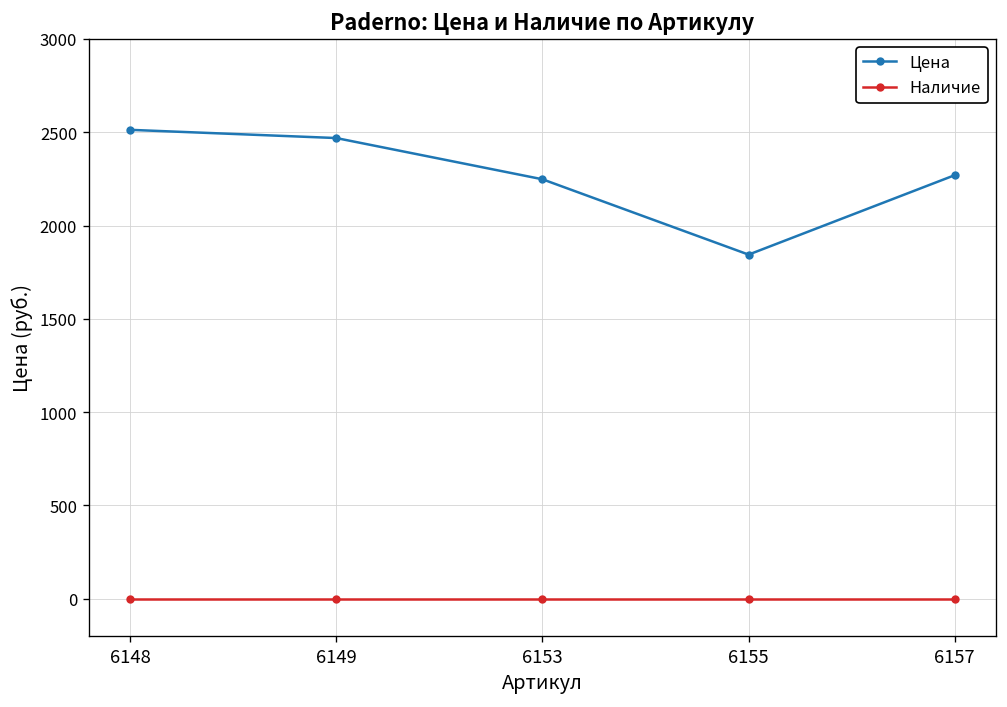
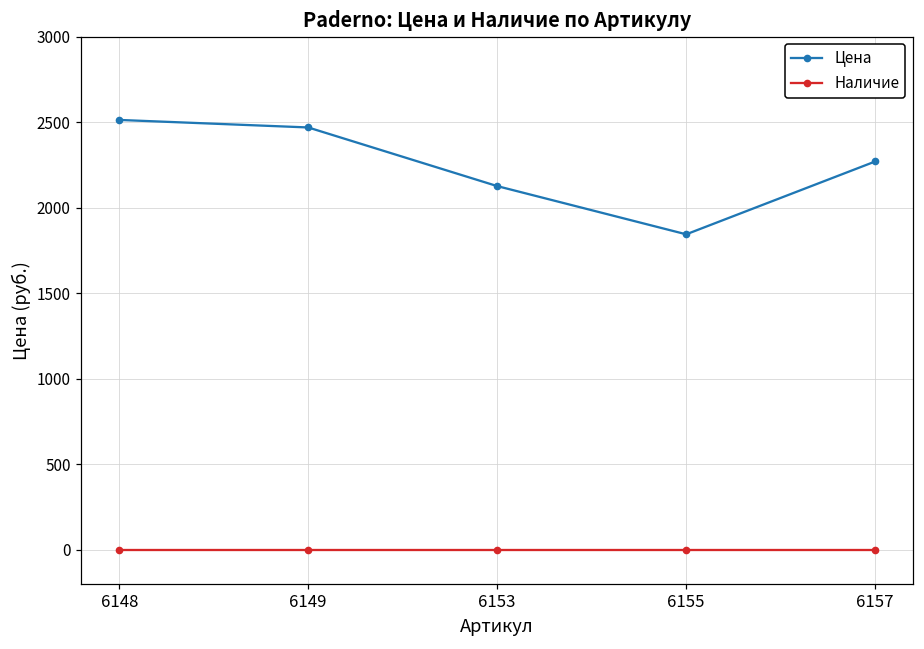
  {
    "Цена": {
      "6148": 2510,
      "6149": 2470,
-     "6153": 2250,
+     "6153": 2130,
      "6155": 1840,
      "6157": 2270
    },
    "Наличие": {
      "6148": 0,
      "6149": 0,
      "6153": 0,
      "6155": 0,
      "6157": 0
    }
  }
